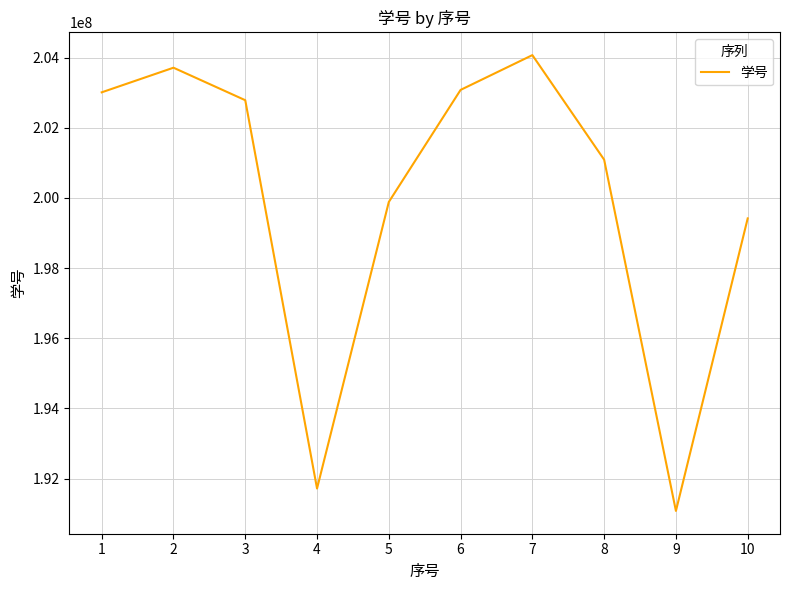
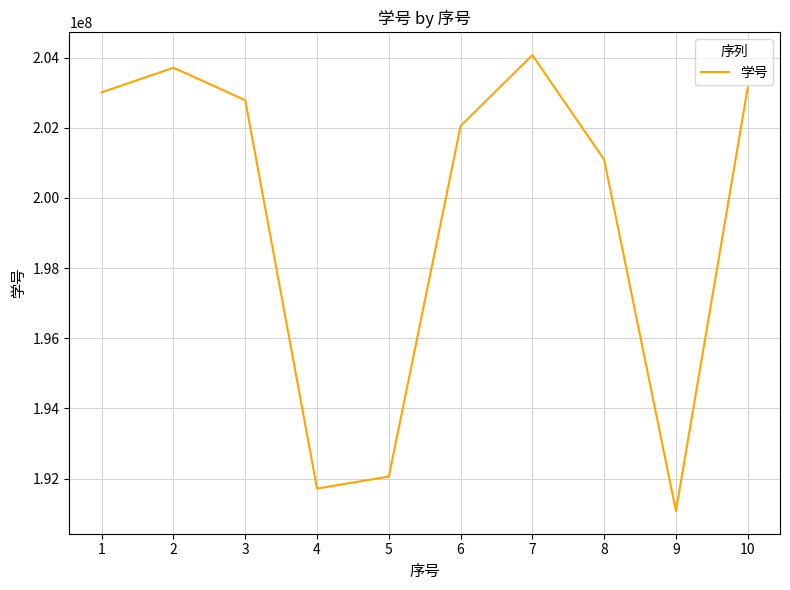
  {
    "1": 203000000,
    "2": 203700000,
    "3": 202800000,
    "4": 191700000,
-   "5": 199900000,
-   "6": 203100000,
+   "5": 192100000,
+   "6": 202100000,
    "7": 204100000,
    "8": 201100000,
    "9": 191100000,
-   "10": 199400000
+   "10": 203100000
  }
